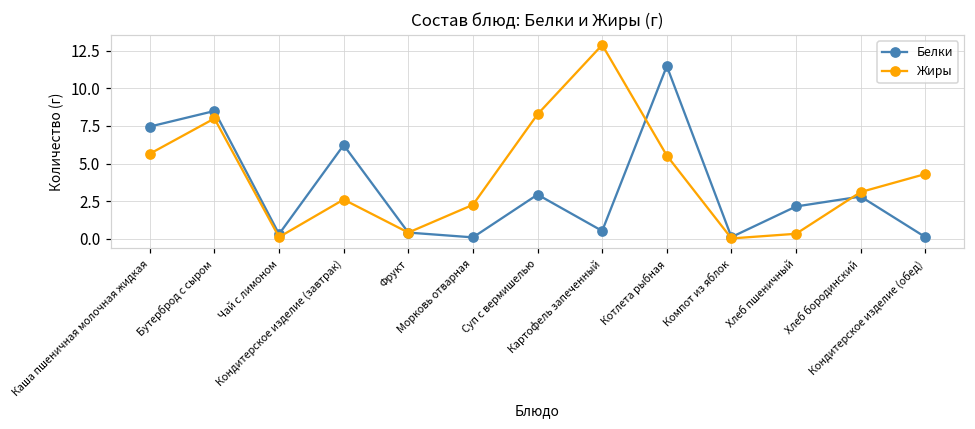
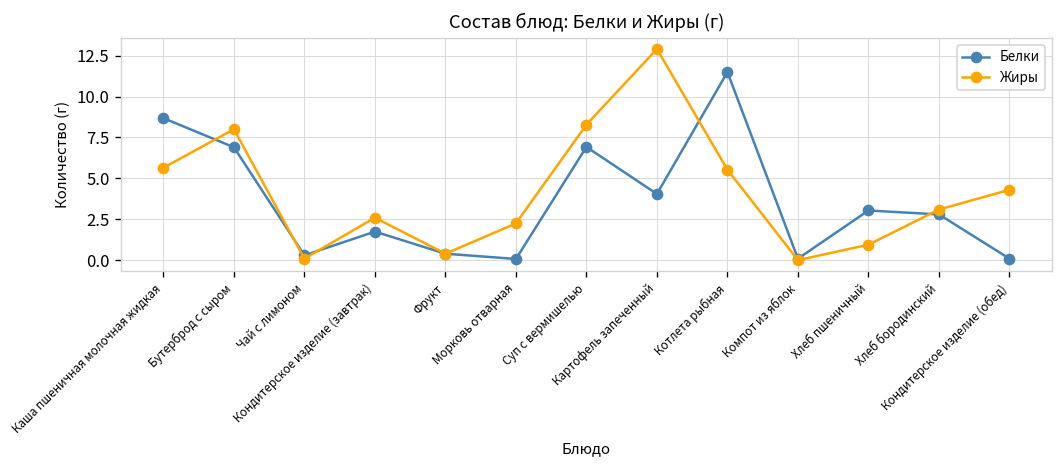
  {
    "Белки": {
-     "Каша пшеничная молочная жидкая": 7.5,
-     "Бутерброд с сыром": 8.5,
+     "Каша пшеничная молочная жидкая": 8.7,
+     "Бутерброд с сыром": 6.9,
      "Чай с лимоном": 0.3,
-     "Кондитерское изделие (завтрак)": 6.2,
+     "Кондитерское изделие (завтрак)": 1.8,
      "Морковь отварная": 0.1,
-     "Суп с вермишелью": 2.9,
-     "Картофель запеченный": 0.5,
+     "Суп с вермишелью": 6.9,
+     "Картофель запеченный": 4.1,
      "Котлета рыбная": 11.5,
-     "Хлеб пшеничный": 2.1,
+     "Хлеб пшеничный": 3.0,
      "Хлеб бородинский": 2.8,
      "Кондитерское изделие (обед)": 0.1
    },
    "Жиры": {
      "Каша пшеничная молочная жидкая": 5.7,
      "Бутерброд с сыром": 8.0,
      "Чай с лимоном": 0.1,
      "Кондитерское изделие (завтрак)": 2.6,
      "Морковь отварная": 2.3,
      "Суп с вермишелью": 8.3,
      "Картофель запеченный": 12.9,
      "Котлета рыбная": 5.5,
-     "Хлеб пшеничный": 0.3,
+     "Хлеб пшеничный": 1.0,
      "Хлеб бородинский": 3.1,
      "Кондитерское изделие (обед)": 4.3
    }
  }
